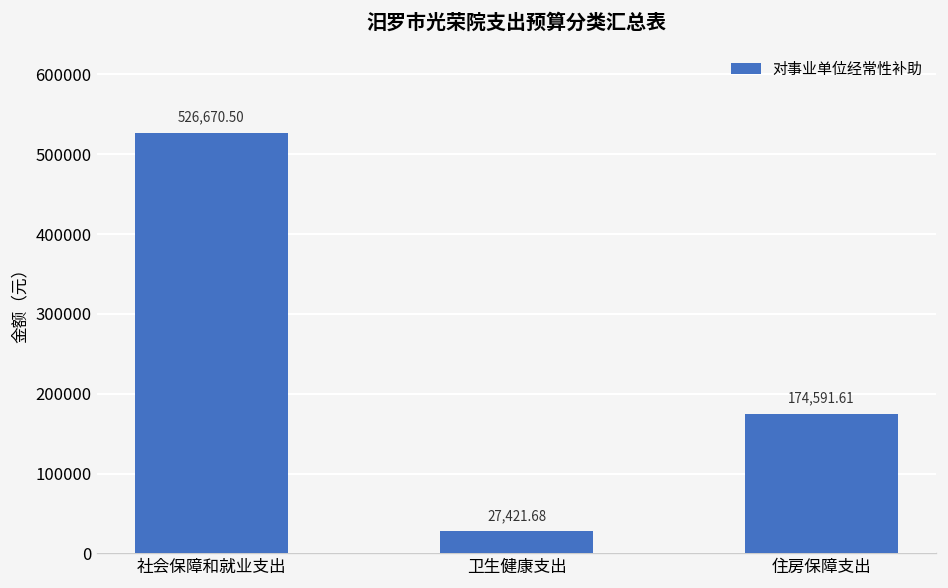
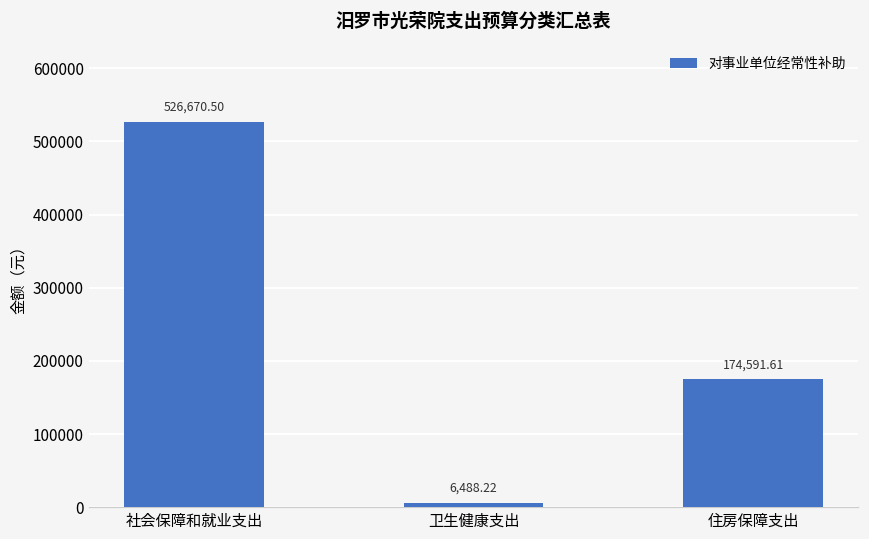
  {
    "社会保障和就业支出": "526,670.50",
-   "卫生健康支出": "27,421.68",
+   "卫生健康支出": "6,488.22",
    "住房保障支出": "174,591.61"
  }
